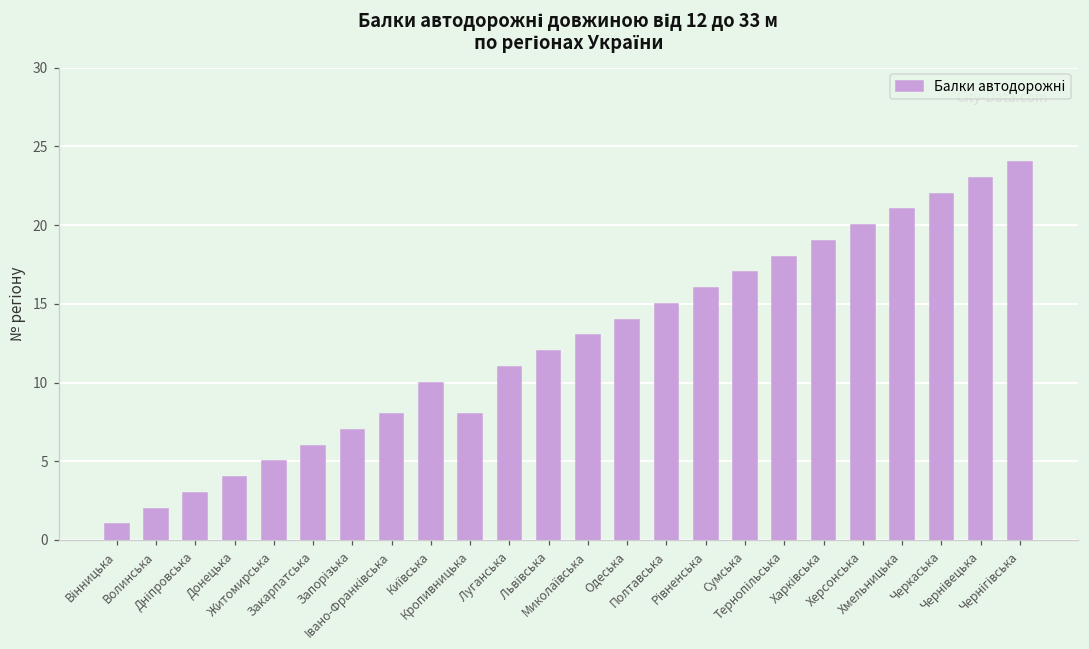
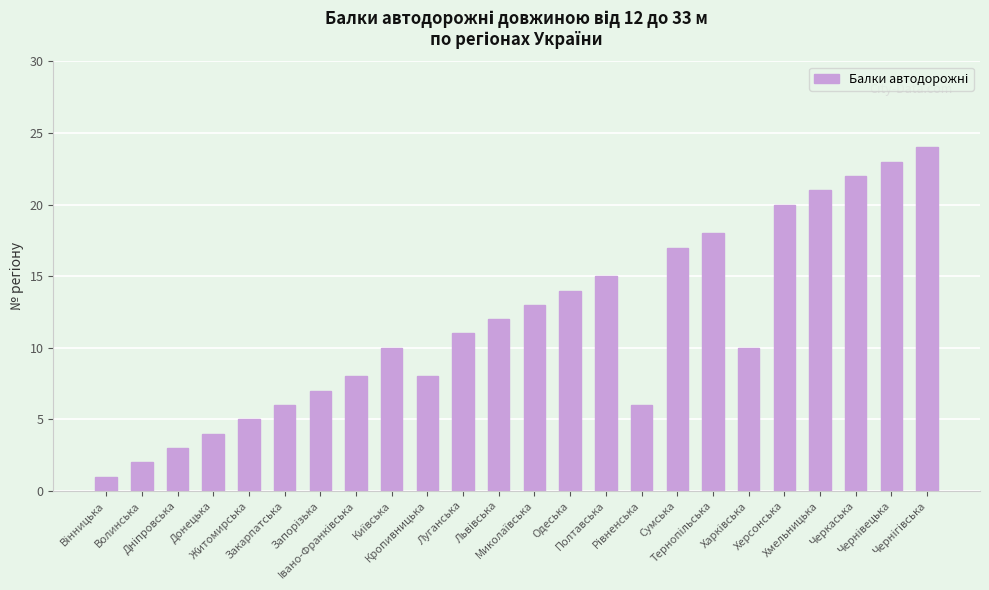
  {
    "Вінницька": 1,
    "Волинська": 2,
    "Дніпровська": 3,
    "Донецька": 4,
    "Житомирська": 5,
    "Закарпатська": 6,
    "Запорізька": 7,
    "Івано-Франківська": 8,
    "Київська": 10,
    "Кропивницька": 8,
    "Луганська": 11,
    "Львівська": 12,
    "Миколаївська": 13,
    "Одеська": 14,
    "Полтавська": 15,
-   "Рівненська": 16,
+   "Рівненська": 6,
    "Сумська": 17,
    "Тернопільська": 18,
-   "Харківська": 19,
+   "Харківська": 10,
    "Херсонська": 20,
    "Хмельницька": 21,
    "Черкаська": 22,
    "Чернівецька": 23,
    "Чернігівська": 24
  }
